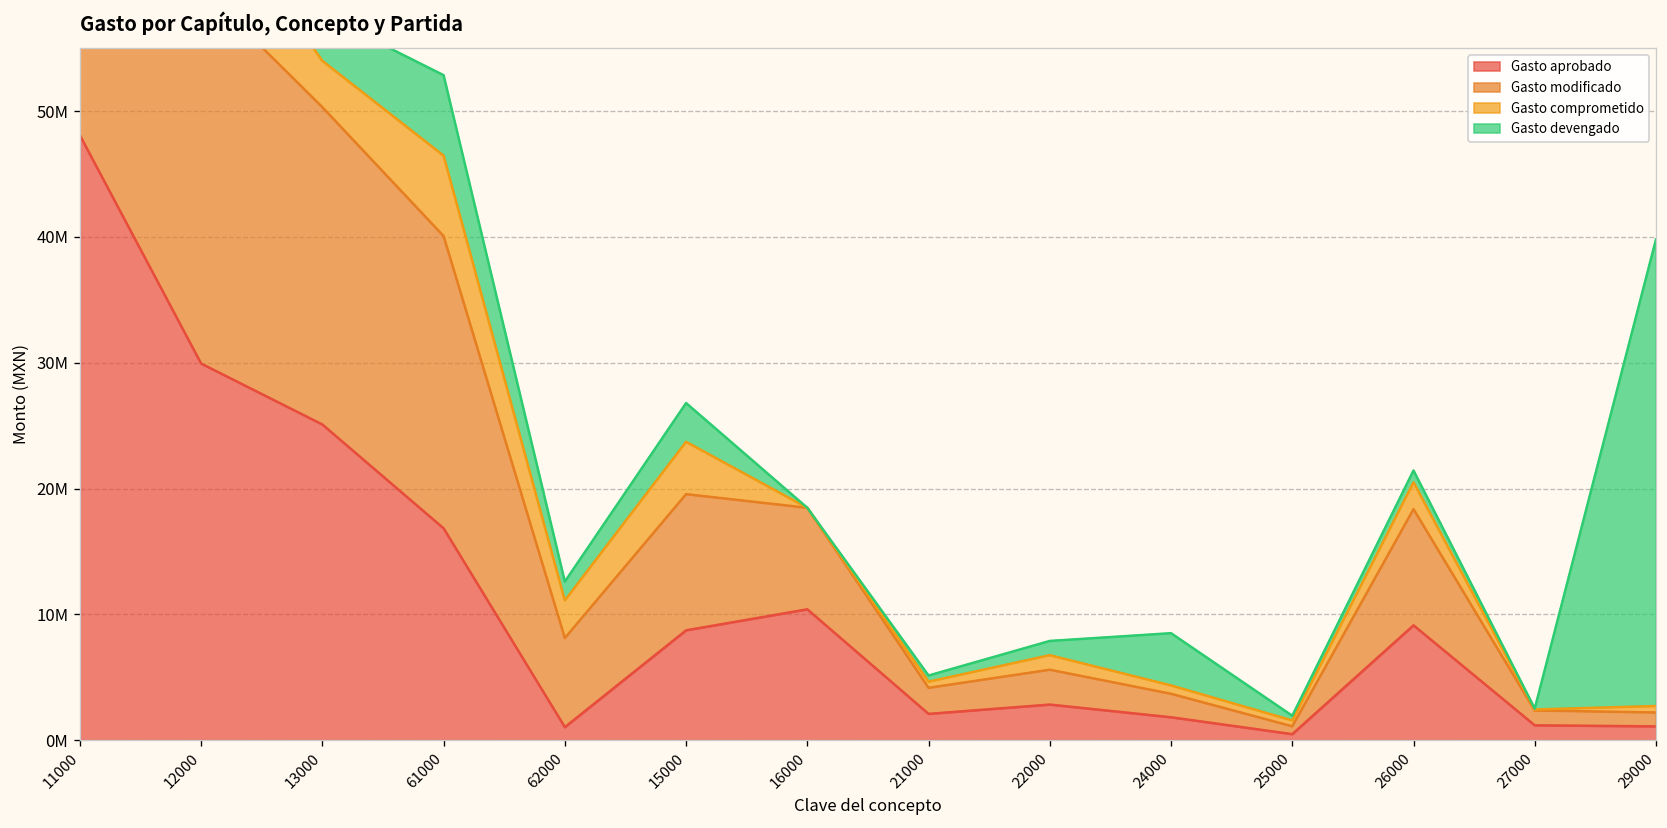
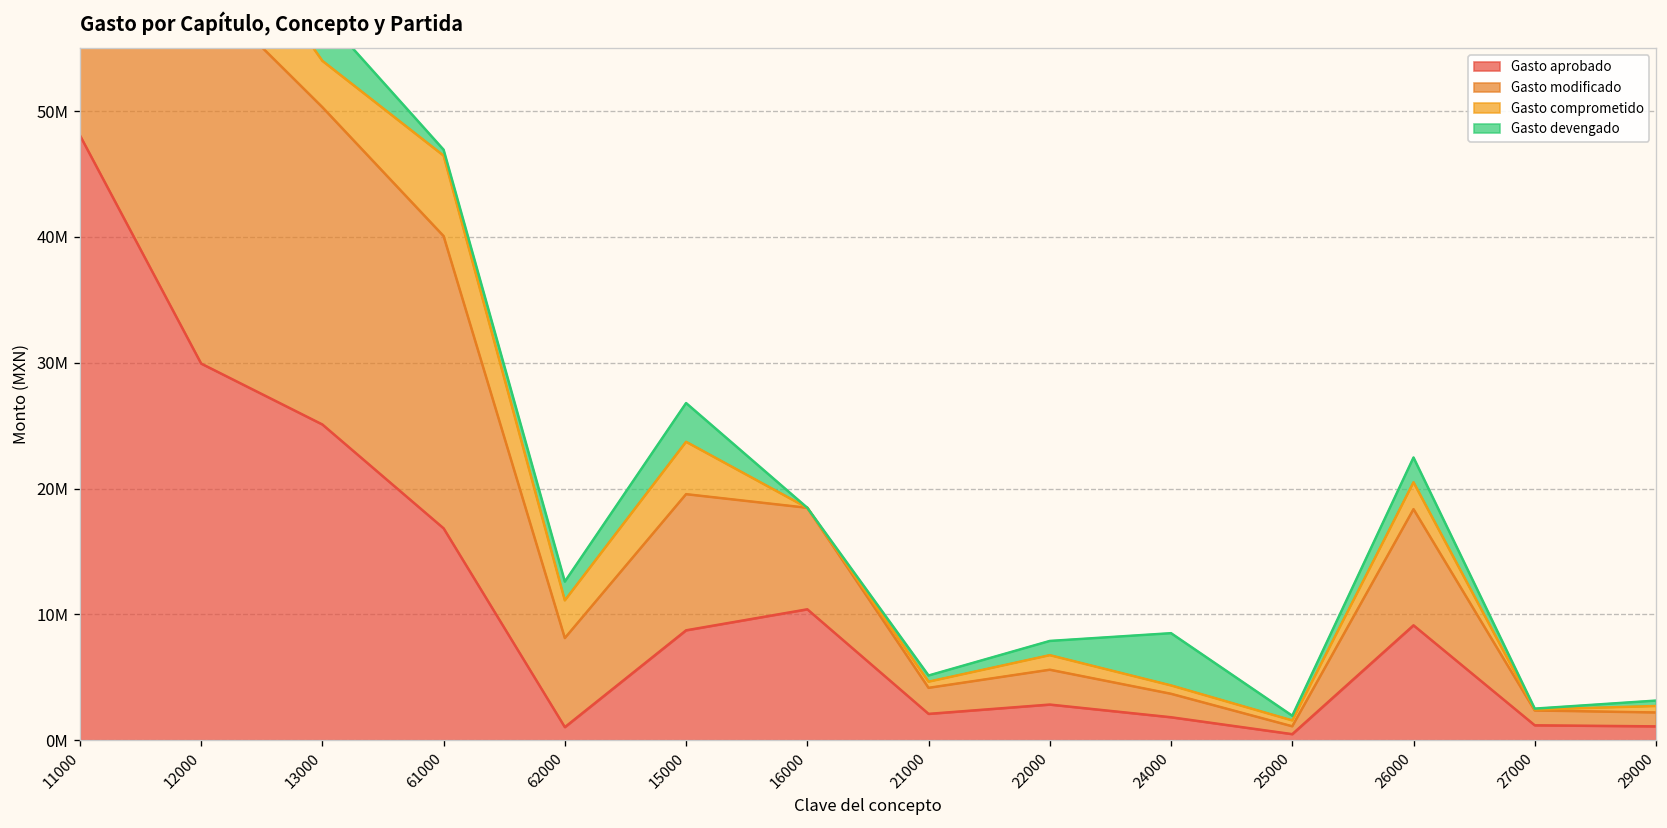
  {
    "Gasto devengado": {
-     "61000": 6400000,
+     "61000": 500000,
      "62000": 1500000,
      "15000": 3100000,
      "21000": 500000,
      "22000": 1100000,
      "24000": 4200000,
      "25000": 400000,
-     "26000": 900000,
-     "29000": 37100000
+     "26000": 2000000,
+     "29000": 400000
    }
  }
